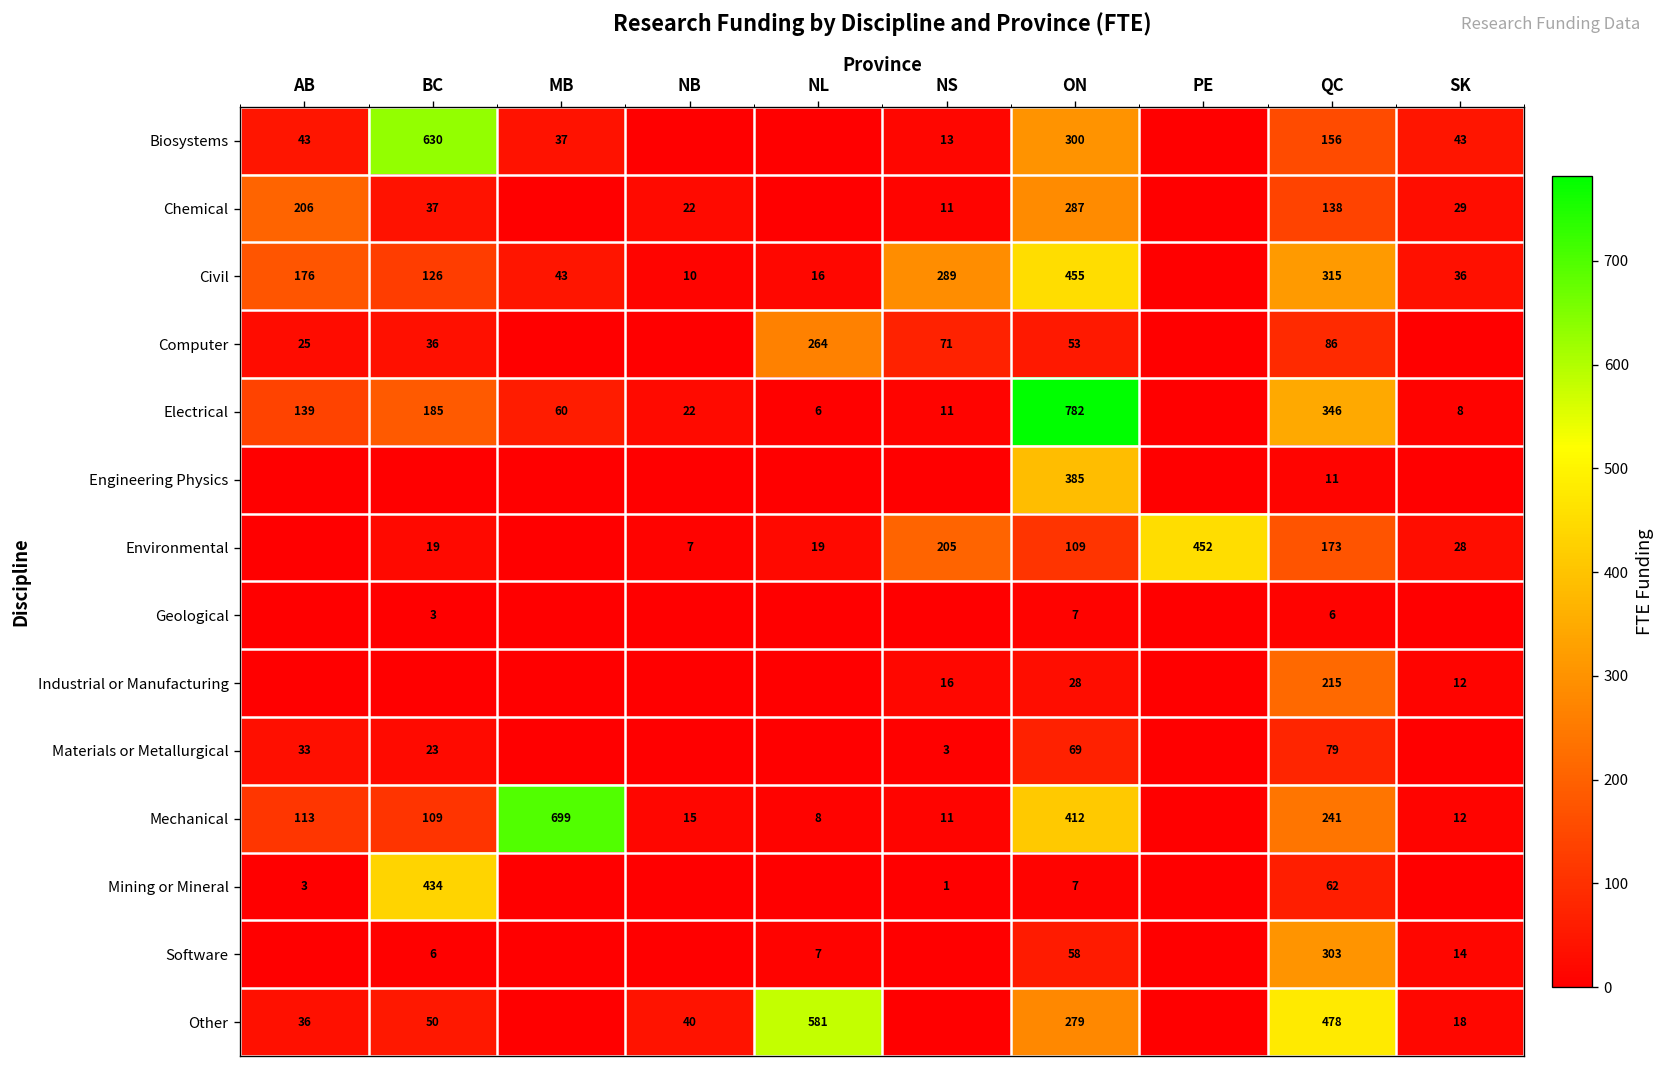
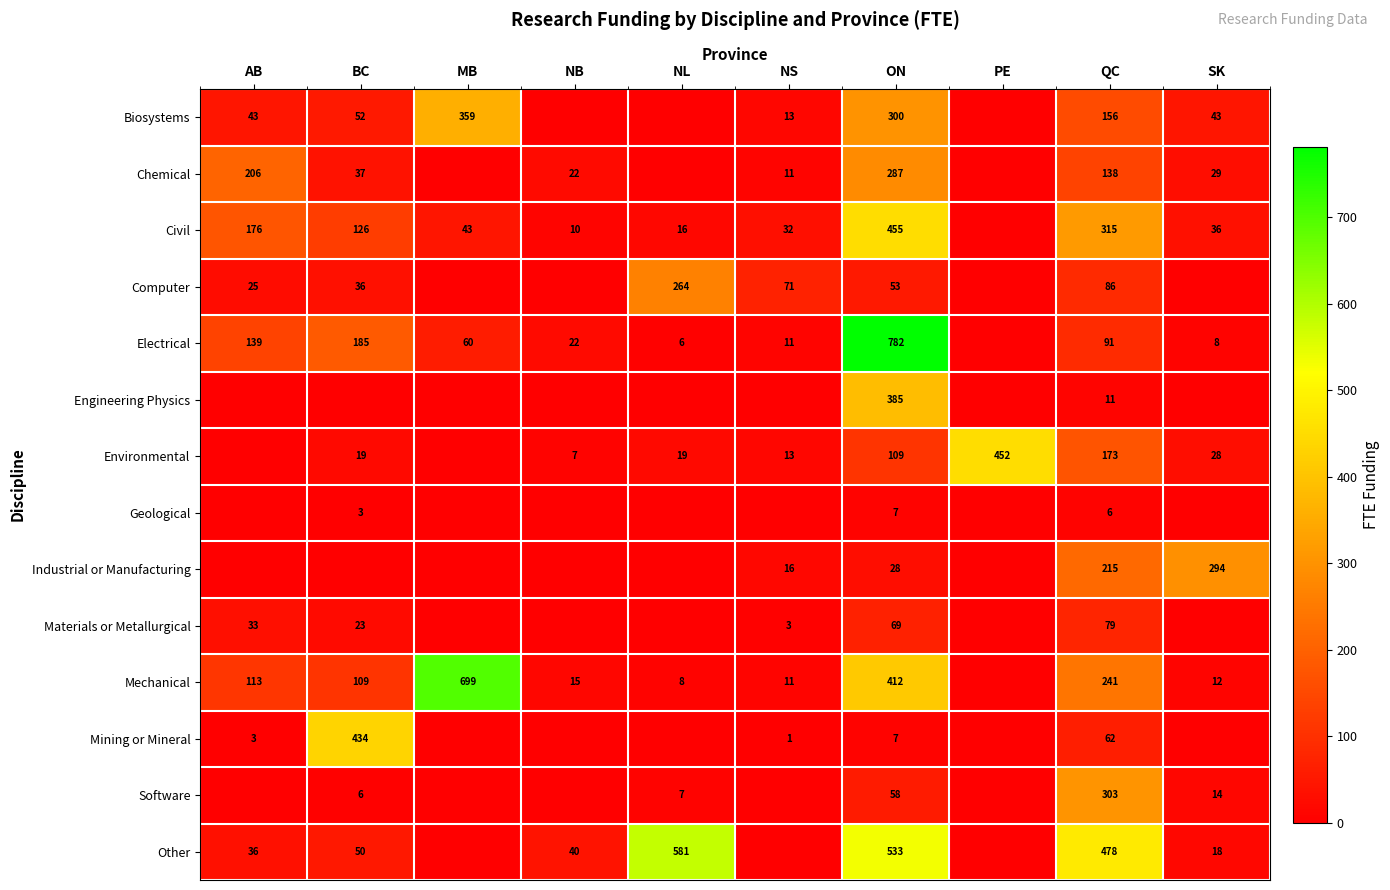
  {
    "Biosystems": {
      "AB": 43,
-     "BC": 630,
-     "MB": 37,
+     "BC": 52,
+     "MB": 359,
      "NS": 13,
      "ON": 300,
      "QC": 156,
      "SK": 43
    },
    "Chemical": {
      "AB": 206,
      "BC": 37,
      "NB": 22,
      "NS": 11,
      "ON": 287,
      "QC": 138,
      "SK": 29
    },
    "Civil": {
      "AB": 176,
      "BC": 126,
      "MB": 43,
      "NB": 10,
      "NL": 16,
-     "NS": 289,
+     "NS": 32,
      "ON": 455,
      "QC": 315,
      "SK": 36
    },
    "Computer": {
      "AB": 25,
      "BC": 36,
      "NL": 264,
      "NS": 71,
      "ON": 53,
      "QC": 86
    },
    "Electrical": {
      "AB": 139,
      "BC": 185,
      "MB": 60,
      "NB": 22,
      "NL": 6,
      "NS": 11,
      "ON": 782,
-     "QC": 346,
+     "QC": 91,
      "SK": 8
    },
    "Engineering Physics": {
      "ON": 385,
      "QC": 11
    },
    "Environmental": {
      "BC": 19,
      "NB": 7,
      "NL": 19,
-     "NS": 205,
+     "NS": 13,
      "ON": 109,
      "PE": 452,
      "QC": 173,
      "SK": 28
    },
    "Geological": {
      "BC": 3,
      "ON": 7,
      "QC": 6
    },
    "Industrial or Manufacturing": {
      "NS": 16,
      "ON": 28,
      "QC": 215,
-     "SK": 12
+     "SK": 294
    },
    "Materials or Metallurgical": {
      "AB": 33,
      "BC": 23,
      "NS": 3,
      "ON": 69,
      "QC": 79
    },
    "Mechanical": {
      "AB": 113,
      "BC": 109,
      "MB": 699,
      "NB": 15,
      "NL": 8,
      "NS": 11,
      "ON": 412,
      "QC": 241,
      "SK": 12
    },
    "Mining or Mineral": {
      "AB": 3,
      "BC": 434,
      "NS": 1,
      "ON": 7,
      "QC": 62
    },
    "Software": {
      "BC": 6,
      "NL": 7,
      "ON": 58,
      "QC": 303,
      "SK": 14
    },
    "Other": {
      "AB": 36,
      "BC": 50,
      "NB": 40,
      "NL": 581,
-     "ON": 279,
+     "ON": 533,
      "QC": 478,
      "SK": 18
    }
  }
